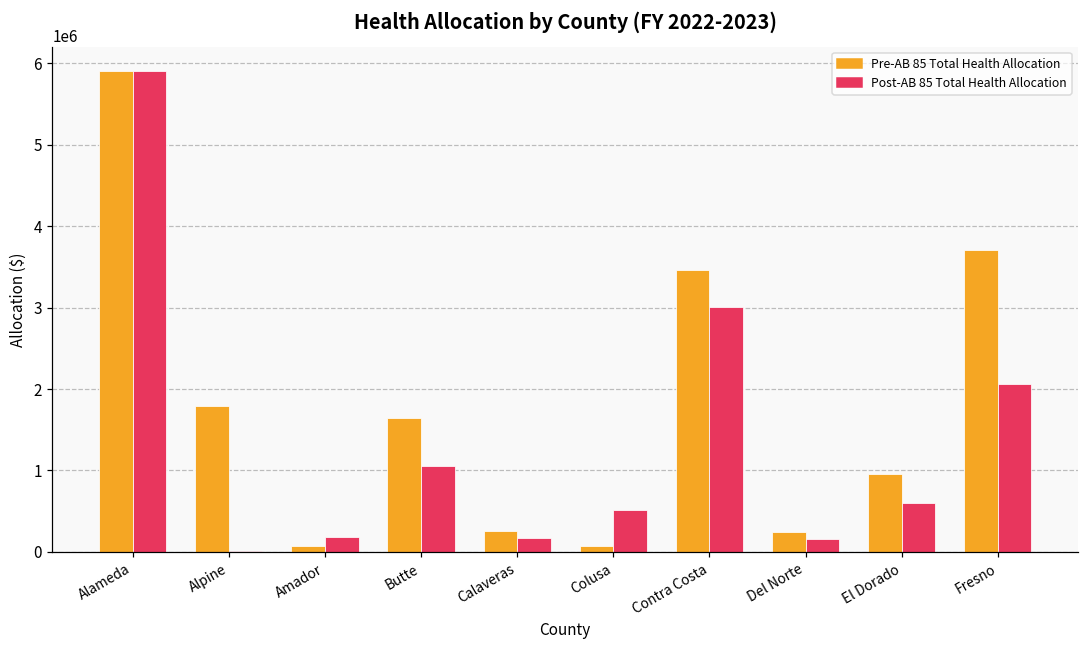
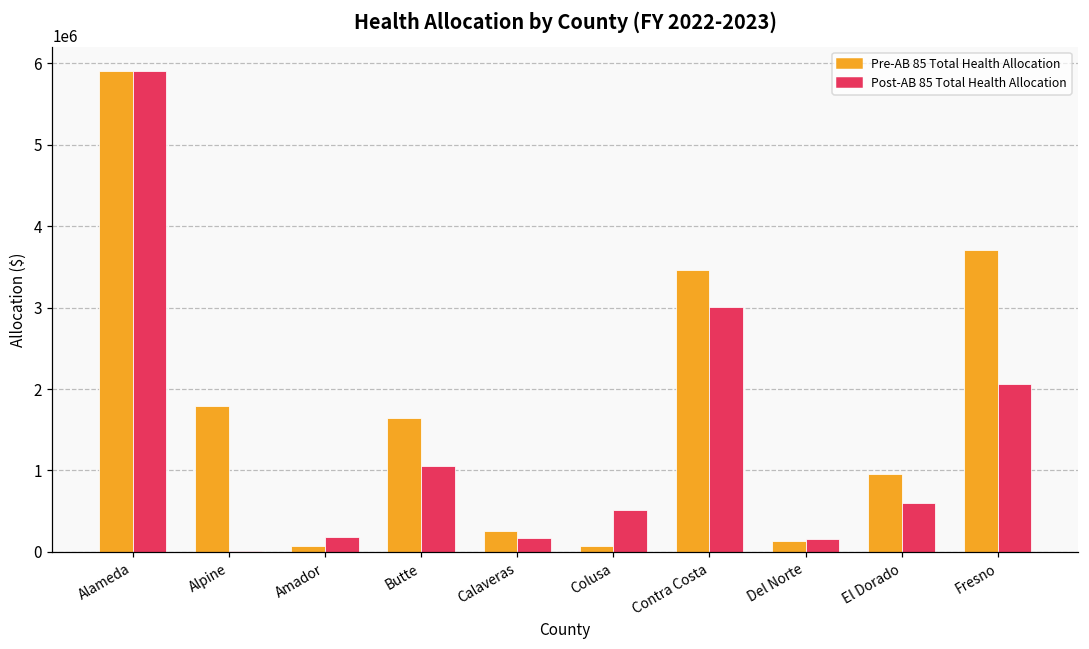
  {
    "Pre-AB 85 Total Health Allocation": {
      "Alameda": 5900000,
      "Alpine": 1800000,
      "Amador": 100000,
      "Butte": 1700000,
      "Calaveras": 300000,
      "Colusa": 100000,
      "Contra Costa": 3500000,
-     "Del Norte": 200000,
+     "Del Norte": 100000,
      "El Dorado": 1000000,
      "Fresno": 3700000
    },
    "Post-AB 85 Total Health Allocation": {
      "Alameda": 5900000,
      "Amador": 200000,
      "Butte": 1100000,
      "Calaveras": 200000,
      "Colusa": 500000,
      "Contra Costa": 3000000,
      "Del Norte": 200000,
      "El Dorado": 600000,
      "Fresno": 2100000
    }
  }
